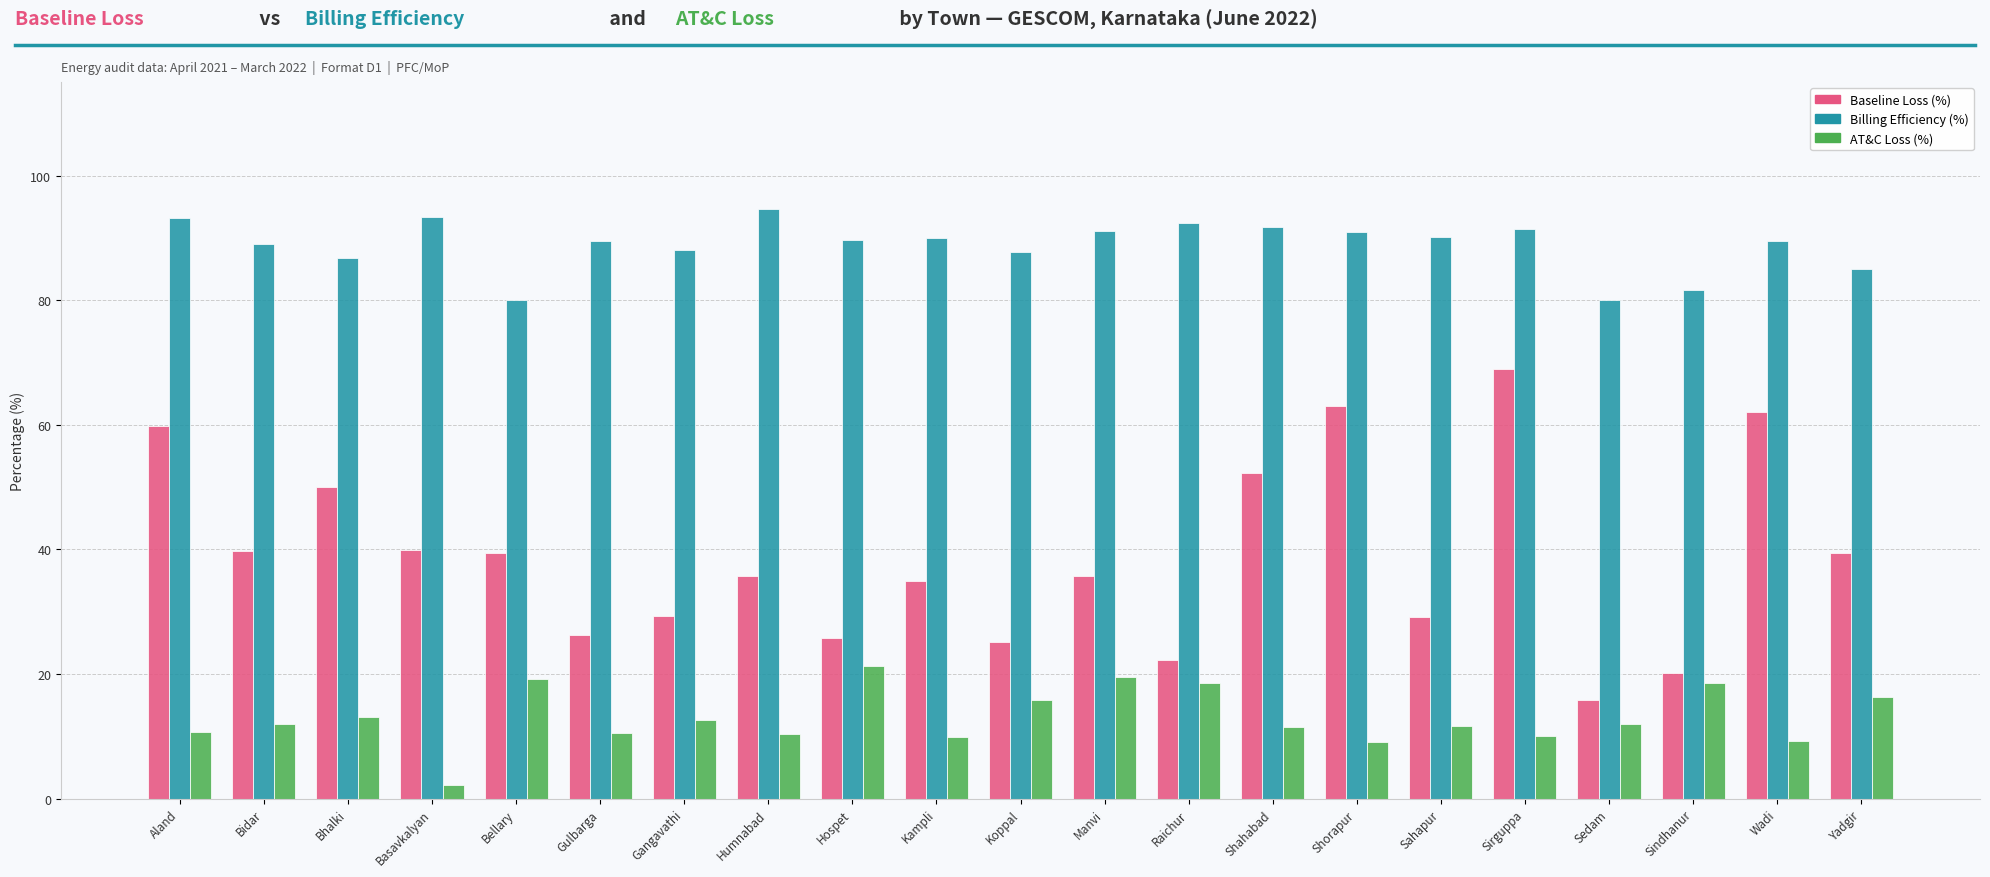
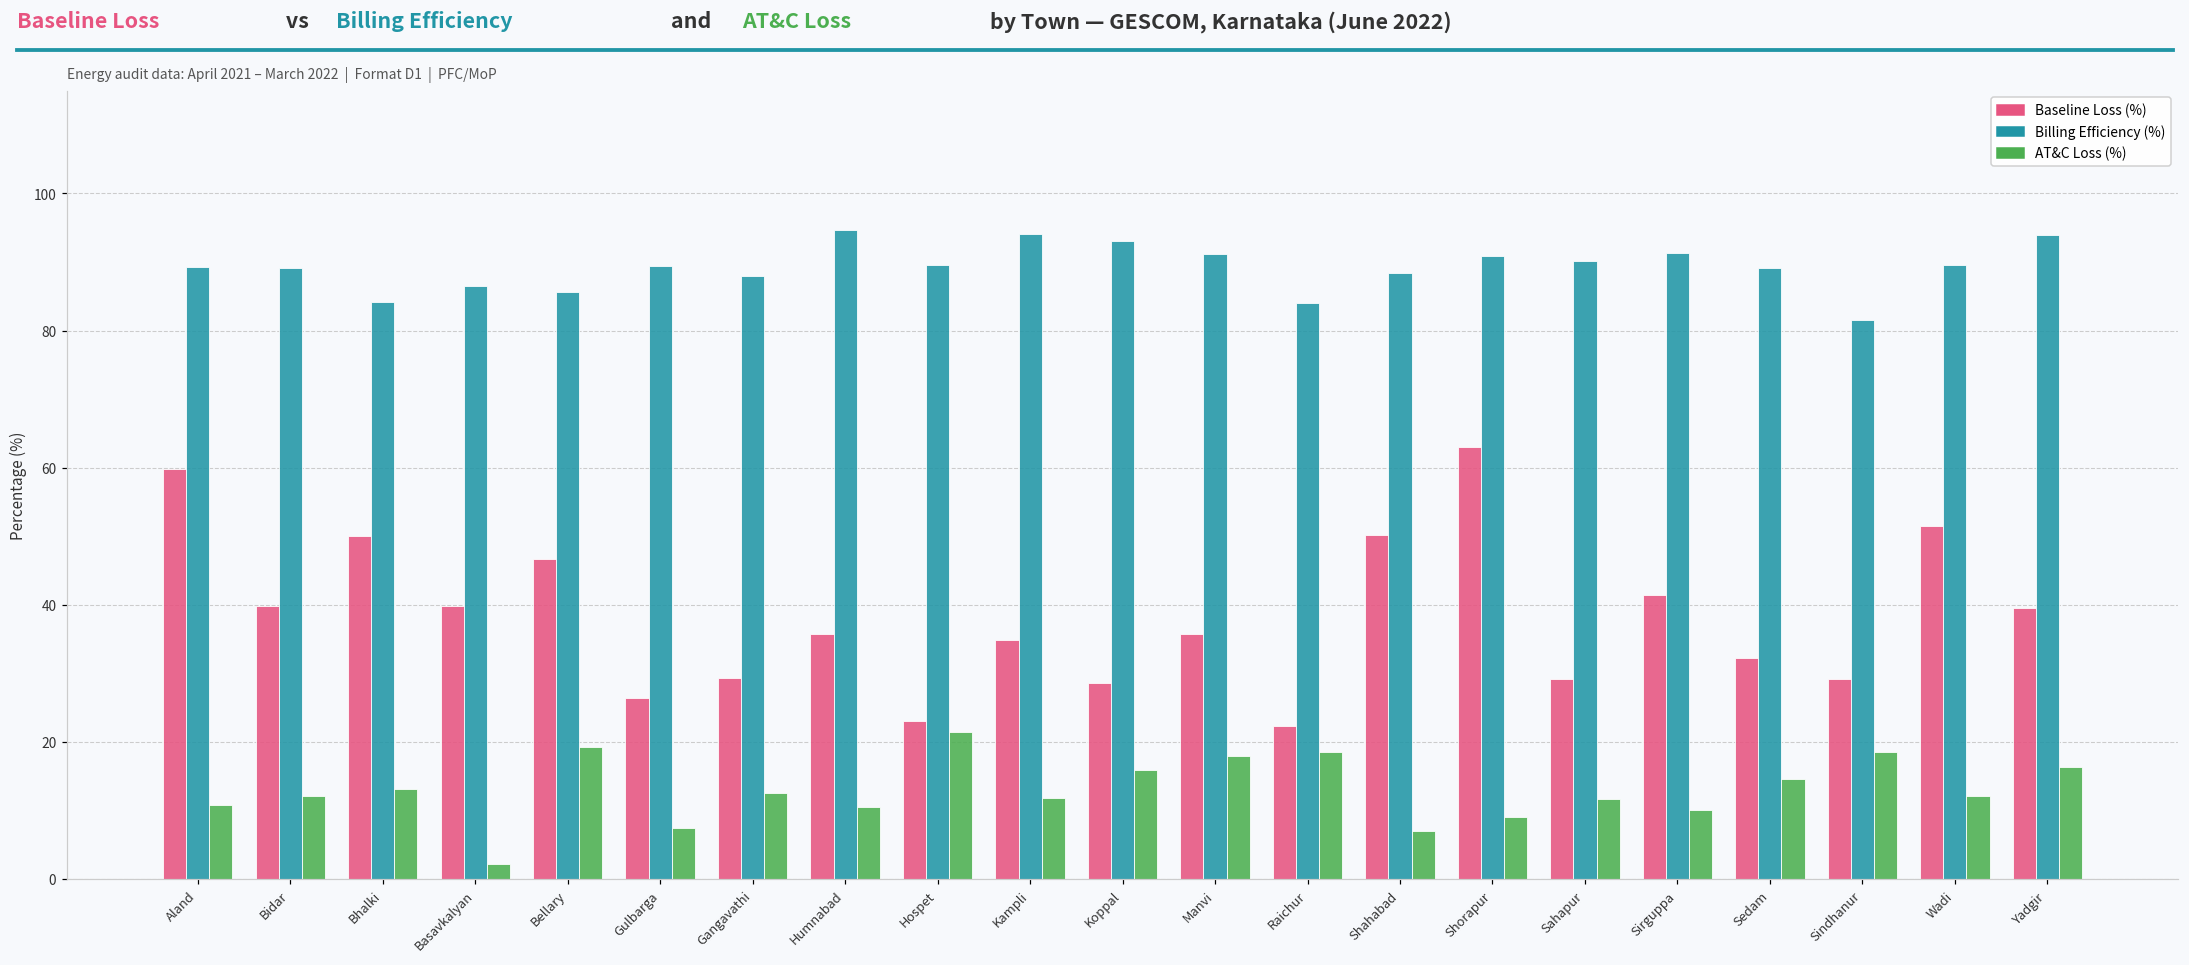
  {
    "Baseline Loss (%)": {
      "Aland": 60,
      "Bidar": 40,
      "Bhalki": 50,
      "Basavkalyan": 40,
-     "Bellary": 39,
+     "Bellary": 47,
      "Gulbarga": 26,
      "Gangavathi": 29,
      "Humnabad": 36,
-     "Hospet": 26,
+     "Hospet": 23,
      "Kampli": 35,
-     "Koppal": 25,
+     "Koppal": 29,
      "Manvi": 36,
      "Raichur": 22,
-     "Shahabad": 52,
+     "Shahabad": 50,
      "Shorapur": 63,
      "Sahapur": 29,
-     "Sirguppa": 69,
-     "Sedam": 16,
-     "Sindhanur": 20,
-     "Wadi": 62,
+     "Sirguppa": 41,
+     "Sedam": 32,
+     "Sindhanur": 29,
+     "Wadi": 52,
      "Yadgir": 39
    },
    "Billing Efficiency (%)": {
-     "Aland": 93,
+     "Aland": 89,
      "Bidar": 89,
-     "Bhalki": 87,
-     "Basavkalyan": 93,
-     "Bellary": 80,
+     "Bhalki": 84,
+     "Basavkalyan": 86,
+     "Bellary": 86,
      "Gulbarga": 89,
      "Gangavathi": 88,
      "Humnabad": 95,
      "Hospet": 90,
-     "Kampli": 90,
-     "Koppal": 88,
+     "Kampli": 94,
+     "Koppal": 93,
      "Manvi": 91,
-     "Raichur": 92,
-     "Shahabad": 92,
+     "Raichur": 84,
+     "Shahabad": 88,
      "Shorapur": 91,
      "Sahapur": 90,
      "Sirguppa": 91,
-     "Sedam": 80,
+     "Sedam": 89,
      "Sindhanur": 82,
      "Wadi": 90,
-     "Yadgir": 85
+     "Yadgir": 94
    },
    "AT&C Loss (%)": {
      "Aland": 11,
      "Bidar": 12,
      "Bhalki": 13,
      "Basavkalyan": 2,
      "Bellary": 19,
-     "Gulbarga": 11,
+     "Gulbarga": 7,
      "Gangavathi": 13,
      "Humnabad": 10,
      "Hospet": 21,
-     "Kampli": 10,
+     "Kampli": 12,
      "Koppal": 16,
-     "Manvi": 19,
+     "Manvi": 18,
      "Raichur": 19,
-     "Shahabad": 12,
+     "Shahabad": 7,
      "Shorapur": 9,
      "Sahapur": 12,
      "Sirguppa": 10,
-     "Sedam": 12,
+     "Sedam": 15,
      "Sindhanur": 19,
-     "Wadi": 9,
+     "Wadi": 12,
      "Yadgir": 16
    }
  }
